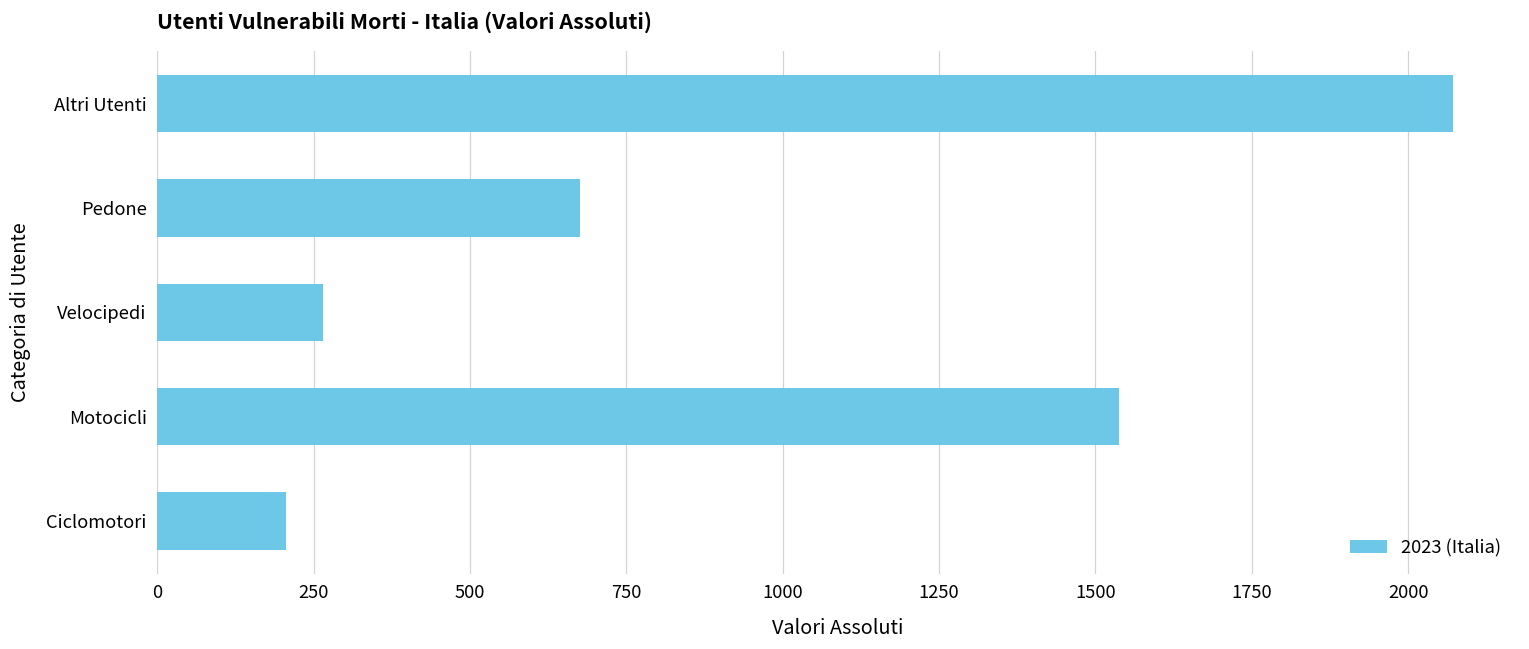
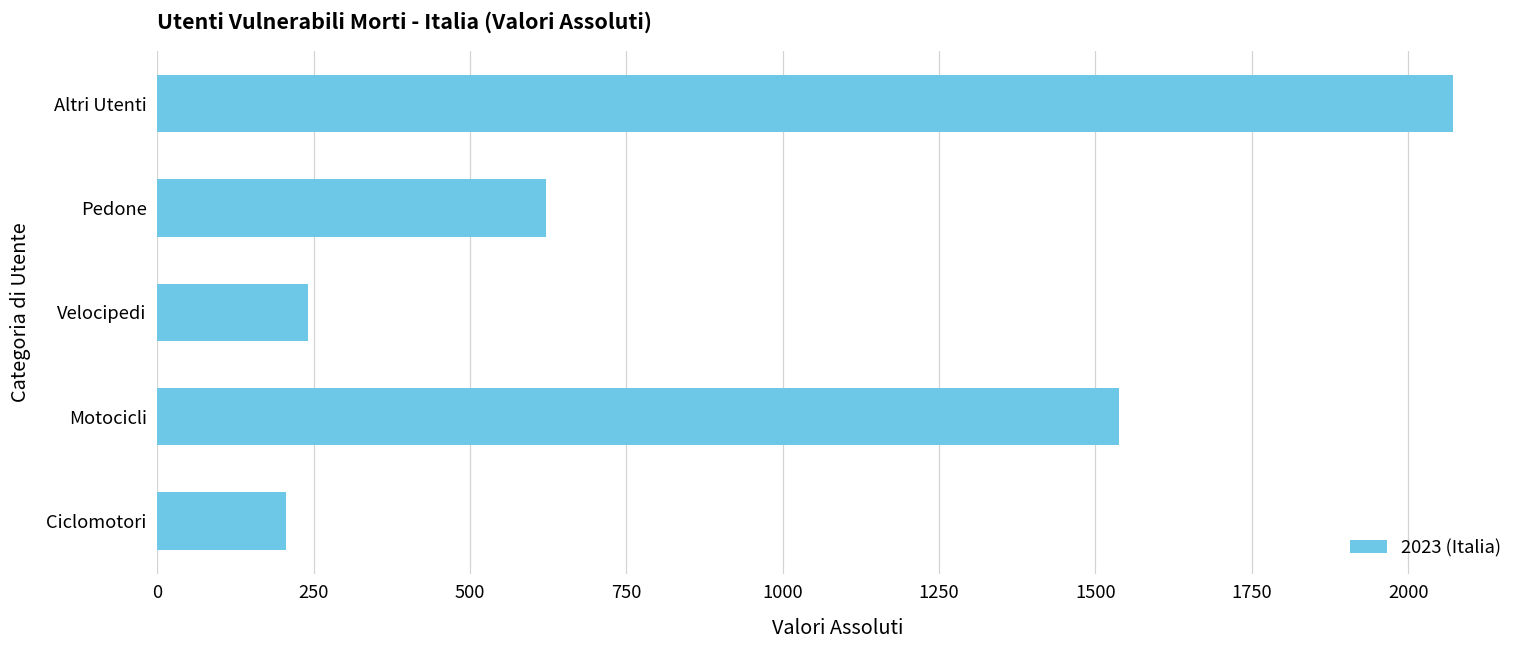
  {
    "Altri Utenti": 2070,
-   "Pedone": 680,
-   "Velocipedi": 270,
+   "Pedone": 620,
+   "Velocipedi": 240,
    "Motocicli": 1540,
    "Ciclomotori": 210
  }
